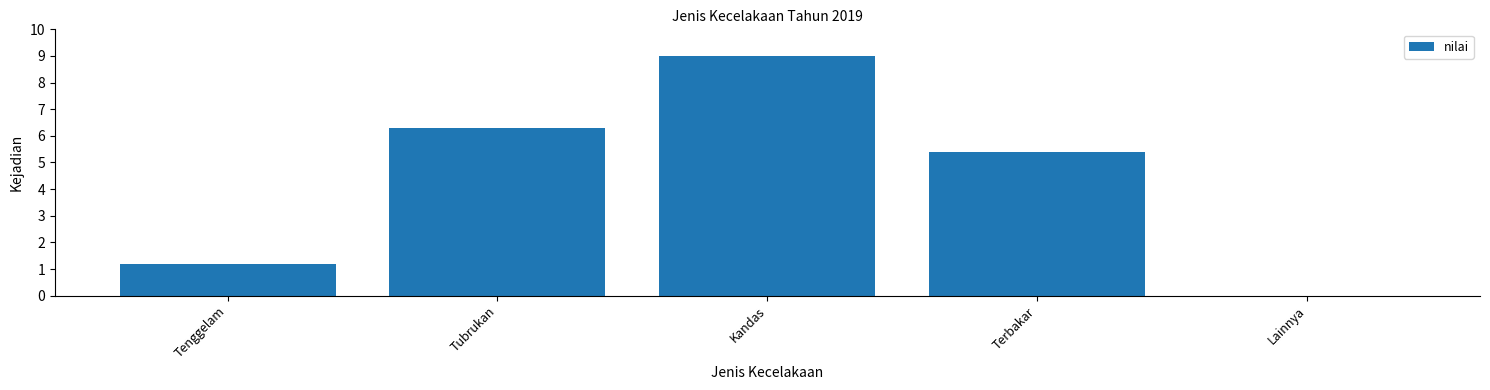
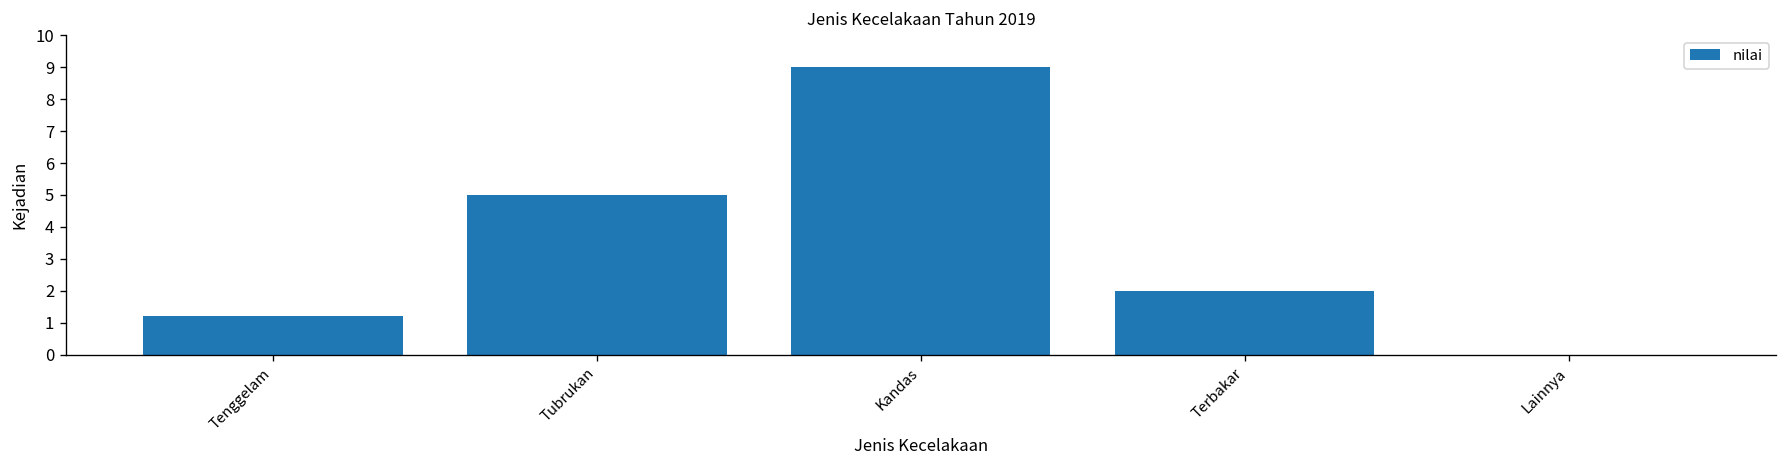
  {
    "Tenggelam": 1.2,
-   "Tubrukan": 6.3,
+   "Tubrukan": 5.0,
    "Kandas": 9.0,
-   "Terbakar": 5.4,
+   "Terbakar": 2.0,
    "Lainnya": 0.0
  }
